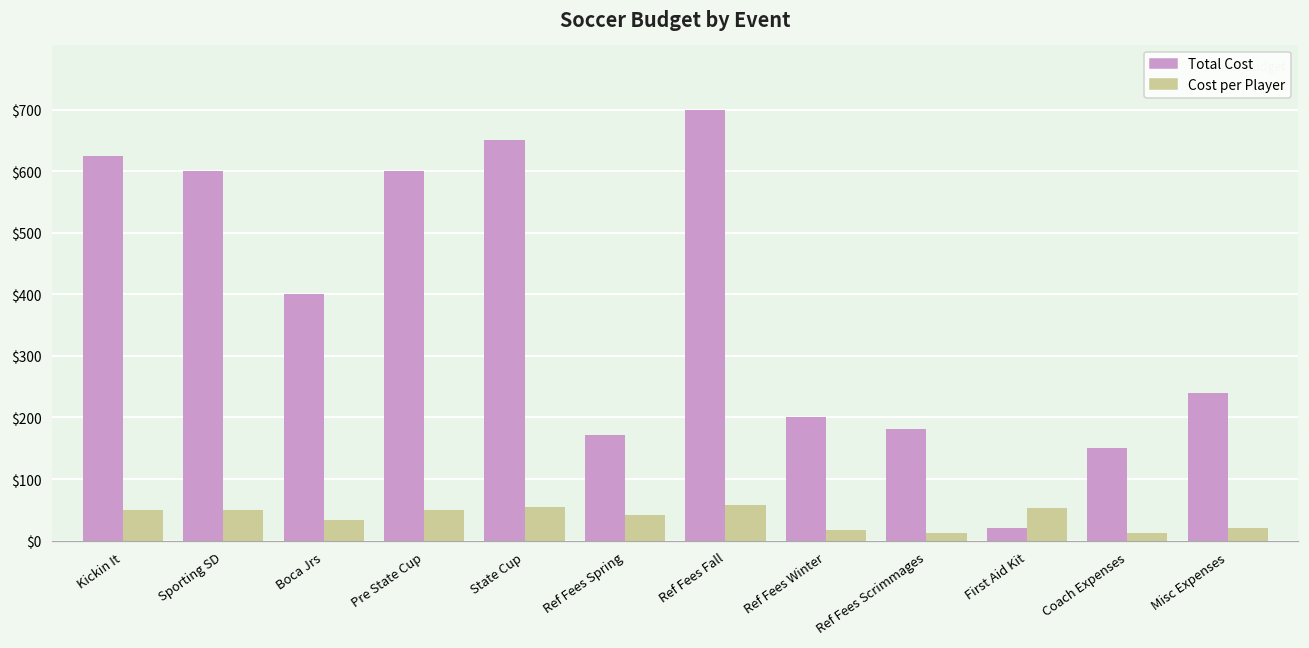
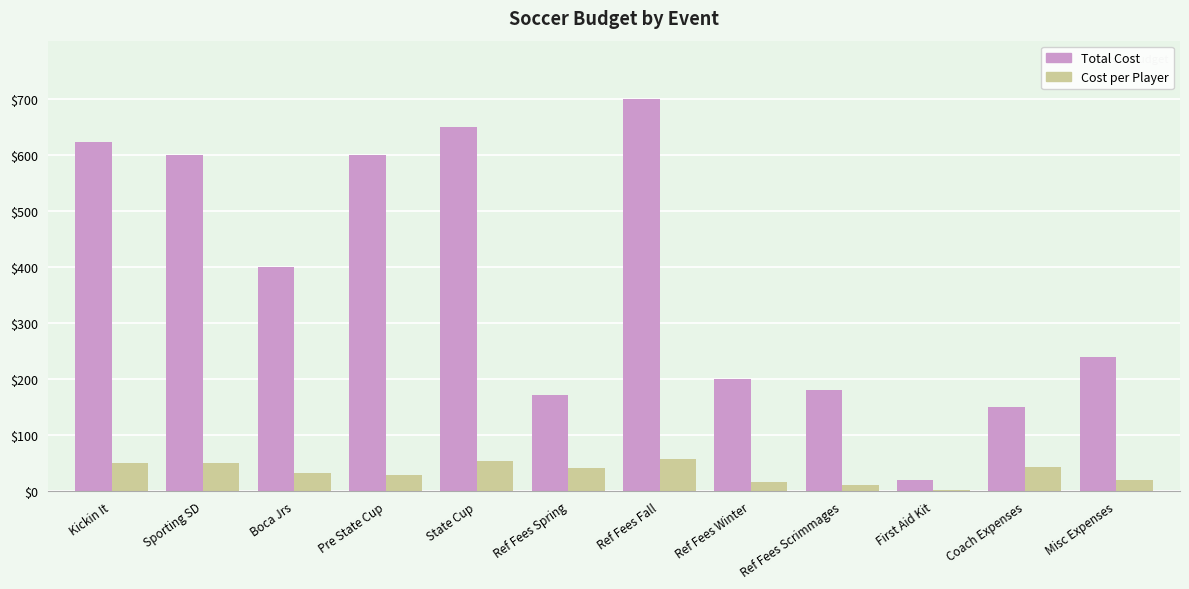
  {
    "Total Cost": {
      "Kickin It": "$620",
      "Sporting SD": "$600",
      "Boca Jrs": "$400",
      "Pre State Cup": "$600",
      "State Cup": "$650",
      "Ref Fees Spring": "$170",
      "Ref Fees Fall": "$700",
      "Ref Fees Winter": "$200",
      "Ref Fees Scrimmages": "$180",
      "First Aid Kit": "$20",
      "Coach Expenses": "$150",
      "Misc Expenses": "$240"
    },
    "Cost per Player": {
      "Kickin It": "$50",
      "Sporting SD": "$50",
      "Boca Jrs": "$30",
-     "Pre State Cup": "$50",
+     "Pre State Cup": "$30",
      "State Cup": "$50",
      "Ref Fees Spring": "$40",
      "Ref Fees Fall": "$60",
      "Ref Fees Winter": "$20",
      "Ref Fees Scrimmages": "$10",
-     "First Aid Kit": "$50",
-     "Coach Expenses": "$10",
+     "First Aid Kit": "$0",
+     "Coach Expenses": "$40",
      "Misc Expenses": "$20"
    }
  }
